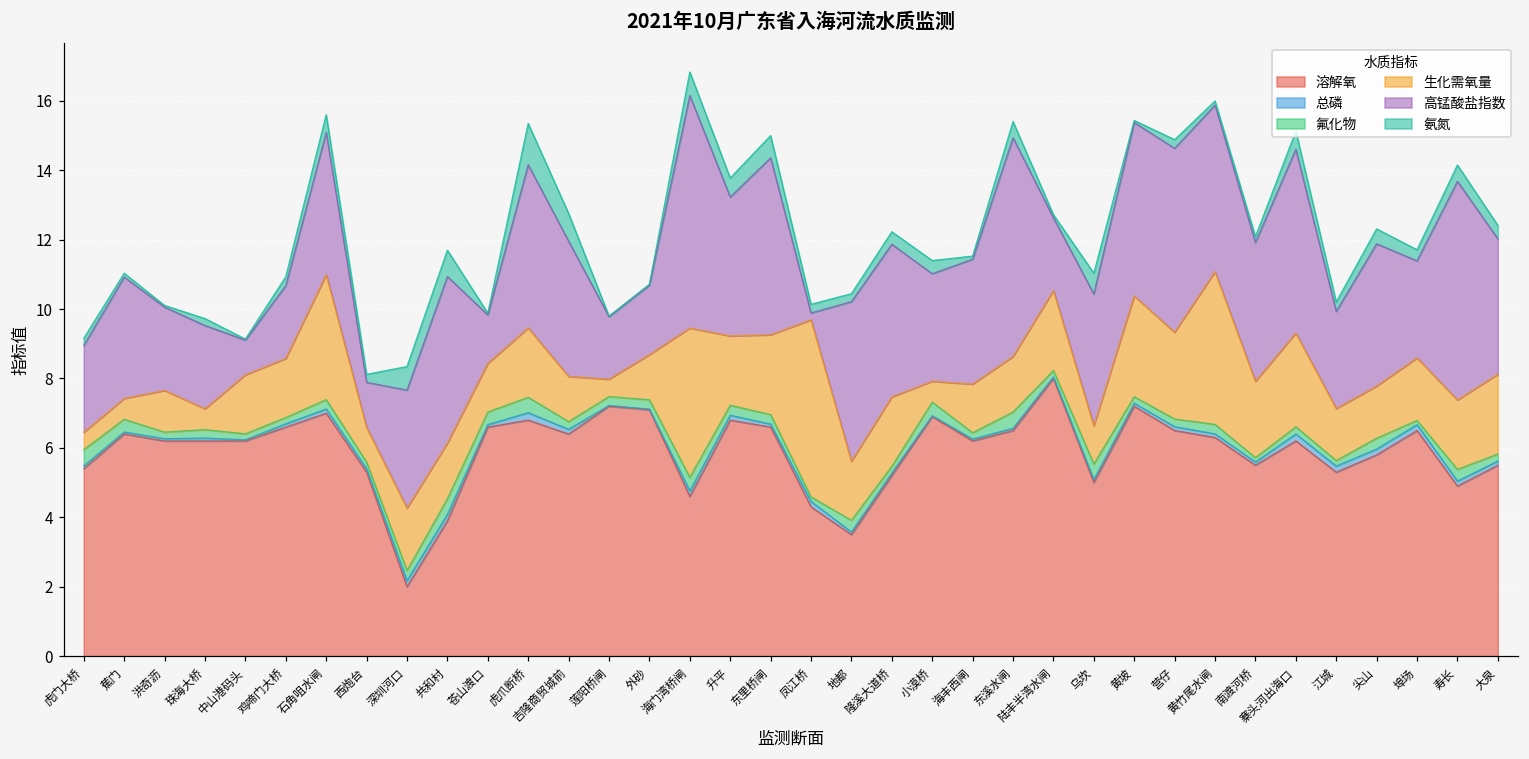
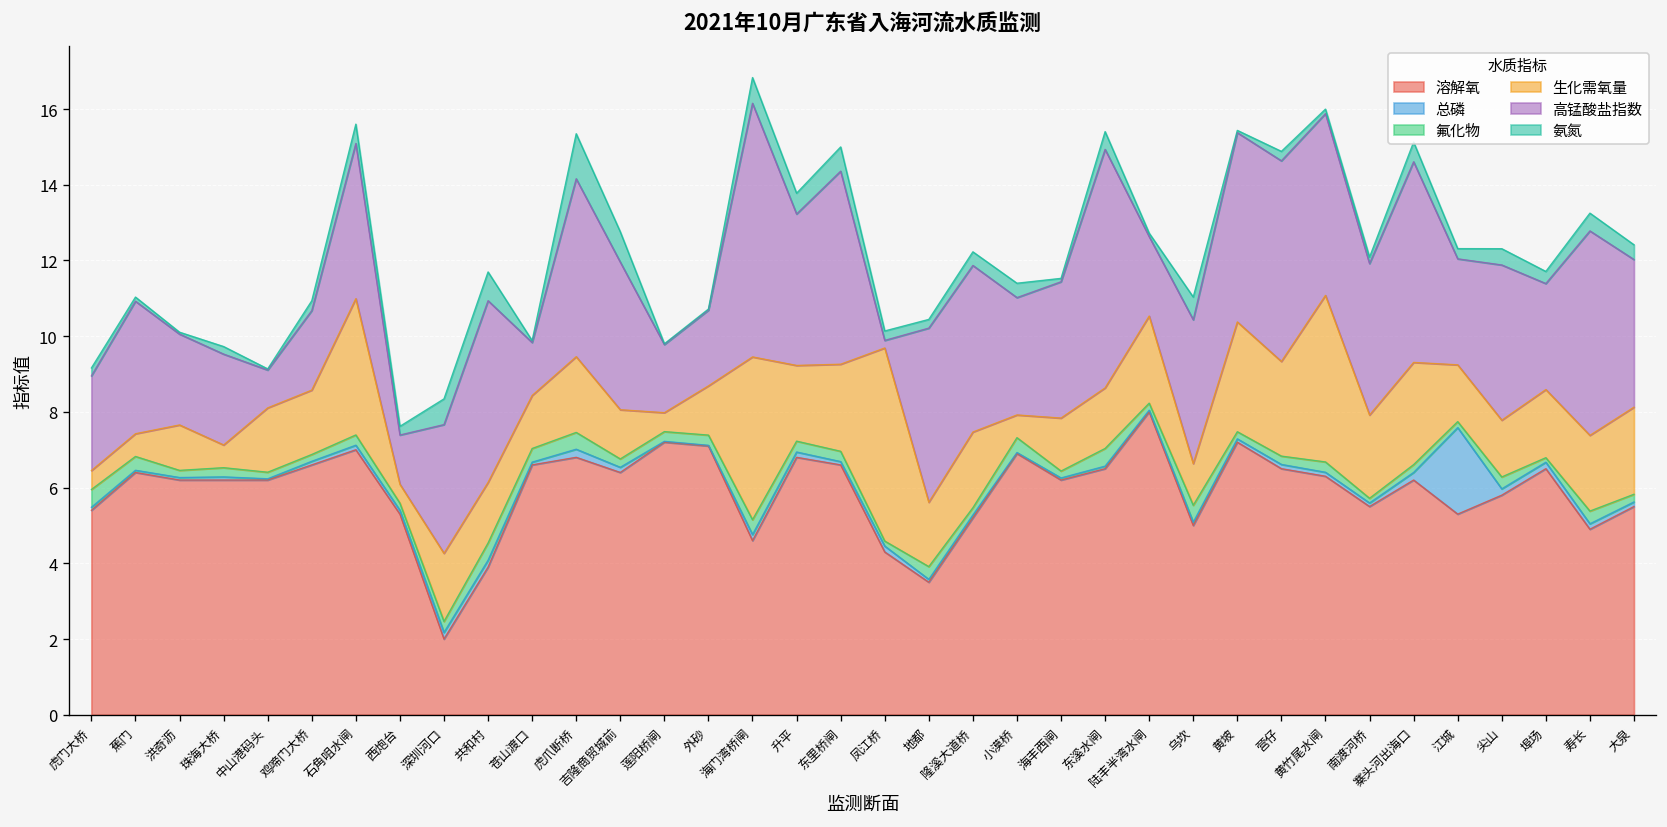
  {
    "溶解氧": {
      "珠海大桥": 6.2,
      "鸡啼门大桥": 6.6,
      "石角咀水闸": 7.0,
      "西炮台": 5.3,
      "深圳河口": 2.0,
      "共和村": 3.9,
      "虎爪断桥": 6.8,
      "吉隆商贸城前": 6.4,
      "海门湾桥闸": 4.6,
      "升平": 6.8,
      "东里桥闸": 6.6,
      "凤江桥": 4.3,
      "乌坎": 5.0,
      "黄坡": 7.2,
      "营仔": 6.5,
      "黄竹尾水闸": 6.3,
      "南渡河桥": 5.5,
      "寨头河出海口": 6.2,
      "江城": 5.3,
      "尖山": 5.8,
      "埠场": 6.5,
      "寿长": 4.9,
      "大泉": 5.5
    },
    "总磷": {
      "珠海大桥": 0.1,
      "鸡啼门大桥": 0.1,
      "石角咀水闸": 0.1,
      "西炮台": 0.1,
      "深圳河口": 0.2,
      "共和村": 0.2,
      "虎爪断桥": 0.2,
      "吉隆商贸城前": 0.1,
      "海门湾桥闸": 0.2,
      "升平": 0.1,
      "东里桥闸": 0.1,
      "凤江桥": 0.2,
      "乌坎": 0.1,
      "黄坡": 0.1,
      "营仔": 0.1,
      "黄竹尾水闸": 0.1,
      "南渡河桥": 0.1,
      "寨头河出海口": 0.2,
-     "江城": 0.2,
+     "江城": 2.3,
      "尖山": 0.2,
      "埠场": 0.2,
      "寿长": 0.1,
      "大泉": 0.1
    },
    "生化需氧量": {
      "虎门大桥": 0.5,
      "蕉门": 0.6,
      "洪奇沥": 1.2,
      "珠海大桥": 0.6,
      "中山港码头": 1.7,
      "鸡啼门大桥": 1.7,
      "石角咀水闸": 3.6,
-     "西炮台": 1.0,
+     "西炮台": 0.5,
      "深圳河口": 1.8,
      "共和村": 1.6,
      "苍山渡口": 1.4,
      "虎爪断桥": 2.0,
      "吉隆商贸城前": 1.3,
      "莲阳桥闸": 0.5,
      "外砂": 1.3,
      "海门湾桥闸": 4.3,
      "升平": 2.0,
      "东里桥闸": 2.3,
      "凤江桥": 5.1,
      "地都": 1.7,
      "隆溪大道桥": 2.0,
      "小漠桥": 0.6,
      "海丰西闸": 1.4,
      "东溪水闸": 1.6,
      "陆丰半湾水闸": 2.3,
      "乌坎": 1.1,
      "黄坡": 2.9,
      "营仔": 2.5,
      "黄竹尾水闸": 4.4,
      "南渡河桥": 2.2,
      "寨头河出海口": 2.7,
      "江城": 1.5,
      "尖山": 1.5,
      "埠场": 1.8,
      "寿长": 2.0,
      "大泉": 2.3
    },
    "高锰酸盐指数": {
      "虎门大桥": 2.5,
      "蕉门": 3.5,
      "珠海大桥": 2.4,
      "鸡啼门大桥": 2.1,
      "石角咀水闸": 4.1,
      "西炮台": 1.3,
      "深圳河口": 3.4,
      "共和村": 4.8,
      "虎爪断桥": 4.7,
      "吉隆商贸城前": 3.9,
      "海门湾桥闸": 6.7,
      "升平": 4.0,
      "东里桥闸": 5.1,
      "凤江桥": 0.2,
      "地都": 4.6,
      "隆溪大道桥": 4.4,
      "小漠桥": 3.1,
      "海丰西闸": 3.6,
      "东溪水闸": 6.3,
      "陆丰半湾水闸": 2.1,
      "乌坎": 3.8,
      "营仔": 5.3,
      "黄竹尾水闸": 4.8,
      "南渡河桥": 4.0,
      "寨头河出海口": 5.3,
      "江城": 2.8,
      "尖山": 4.1,
      "埠场": 2.8,
-     "寿长": 6.3,
+     "寿长": 5.4,
      "大泉": 3.9
    }
  }
